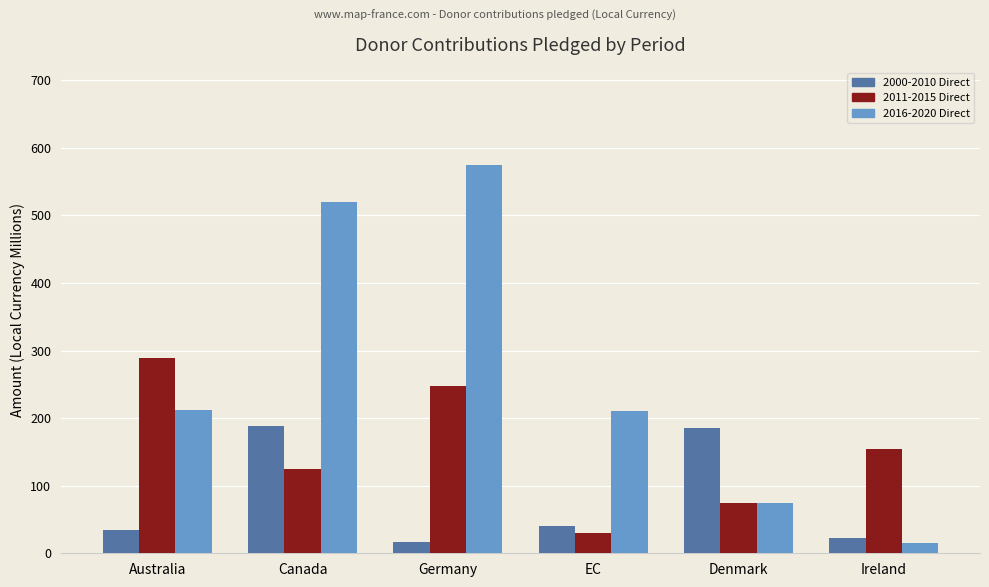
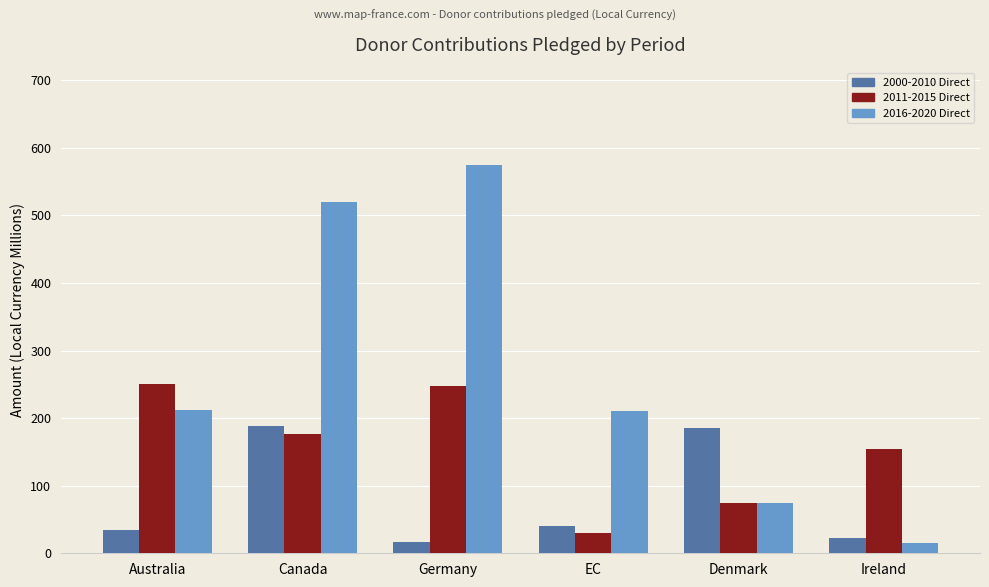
  {
    "2011-2015 Direct": {
-     "Australia": 290,
-     "Canada": 130,
+     "Australia": 250,
+     "Canada": 180,
      "Germany": 250,
      "EC": 30,
      "Denmark": 80,
      "Ireland": 150
    }
  }
